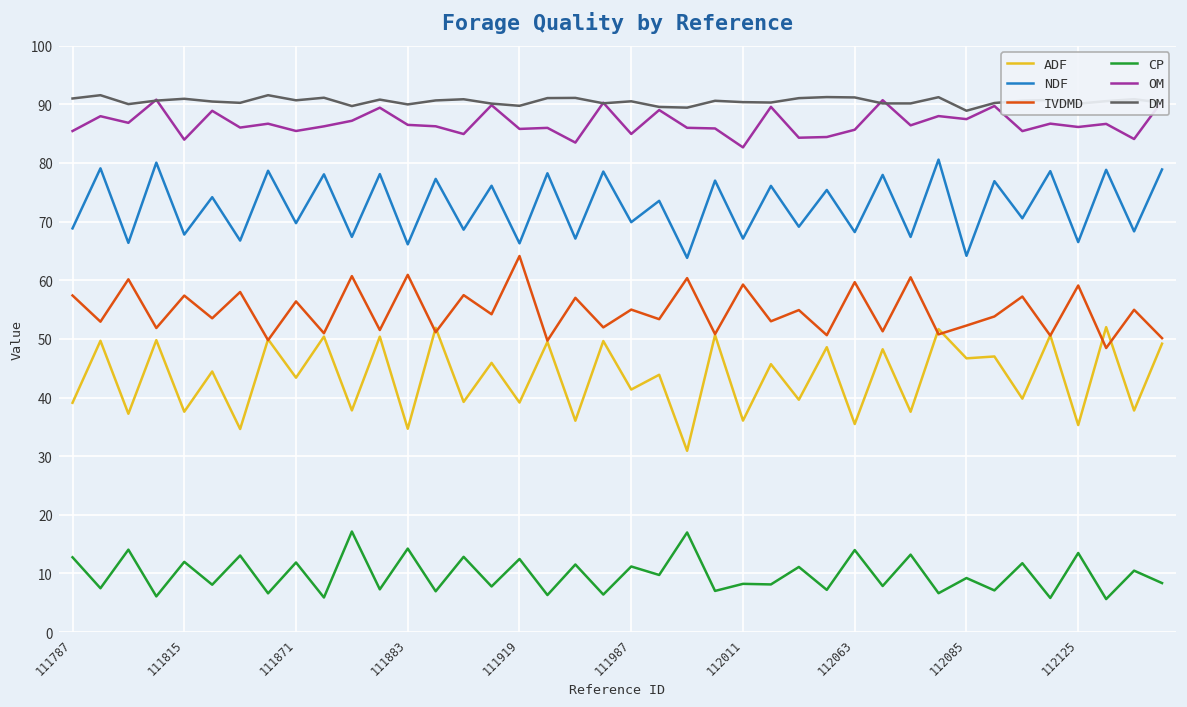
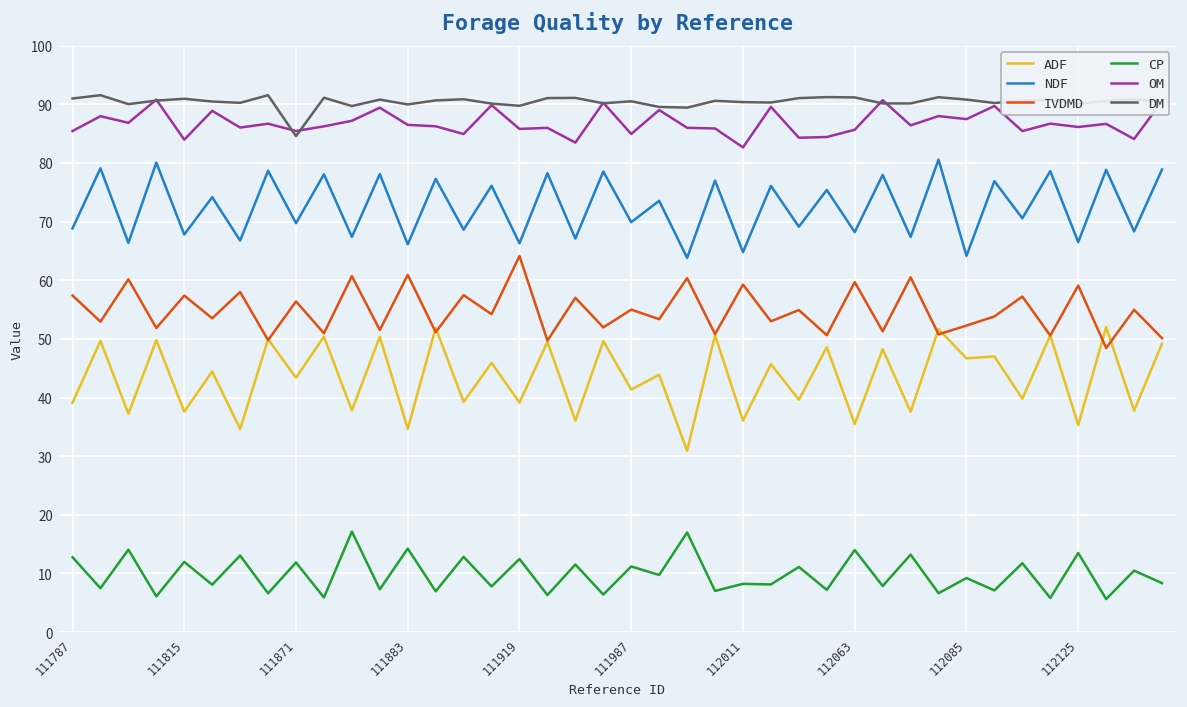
  {
    "ADF": {
      "111787": 39,
      "111815": 38,
      "111871": 43,
      "111883": 35,
      "111919": 39,
      "111987": 41,
      "112011": 36,
      "112063": 35,
      "112085": 47,
      "112125": 35
    },
    "NDF": {
      "111787": 69,
      "111815": 68,
      "111871": 70,
      "111883": 66,
      "111919": 66,
      "111987": 70,
-     "112011": 67,
+     "112011": 65,
      "112063": 68,
      "112085": 64,
      "112125": 67
    },
    "IVDMD": {
      "111787": 57,
      "111815": 57,
      "111871": 56,
      "111883": 61,
      "111919": 64,
      "111987": 55,
      "112011": 59,
      "112063": 60,
      "112085": 52,
      "112125": 59
    },
    "CP": {
      "111787": 13,
      "111815": 12,
      "111871": 12,
      "111883": 14,
      "111919": 12,
      "111987": 11,
      "112011": 8,
      "112063": 14,
      "112085": 9,
      "112125": 13
    },
    "OM": {
      "111787": 85,
      "111815": 84,
      "111871": 85,
      "111883": 86,
      "111919": 86,
      "111987": 85,
      "112011": 83,
      "112063": 86,
      "112085": 87,
      "112125": 86
    },
    "DM": {
      "111787": 91,
      "111815": 91,
-     "111871": 91,
+     "111871": 85,
      "111883": 90,
      "111919": 90,
      "111987": 91,
      "112011": 90,
      "112063": 91,
-     "112085": 89
+     "112085": 91
    }
  }
